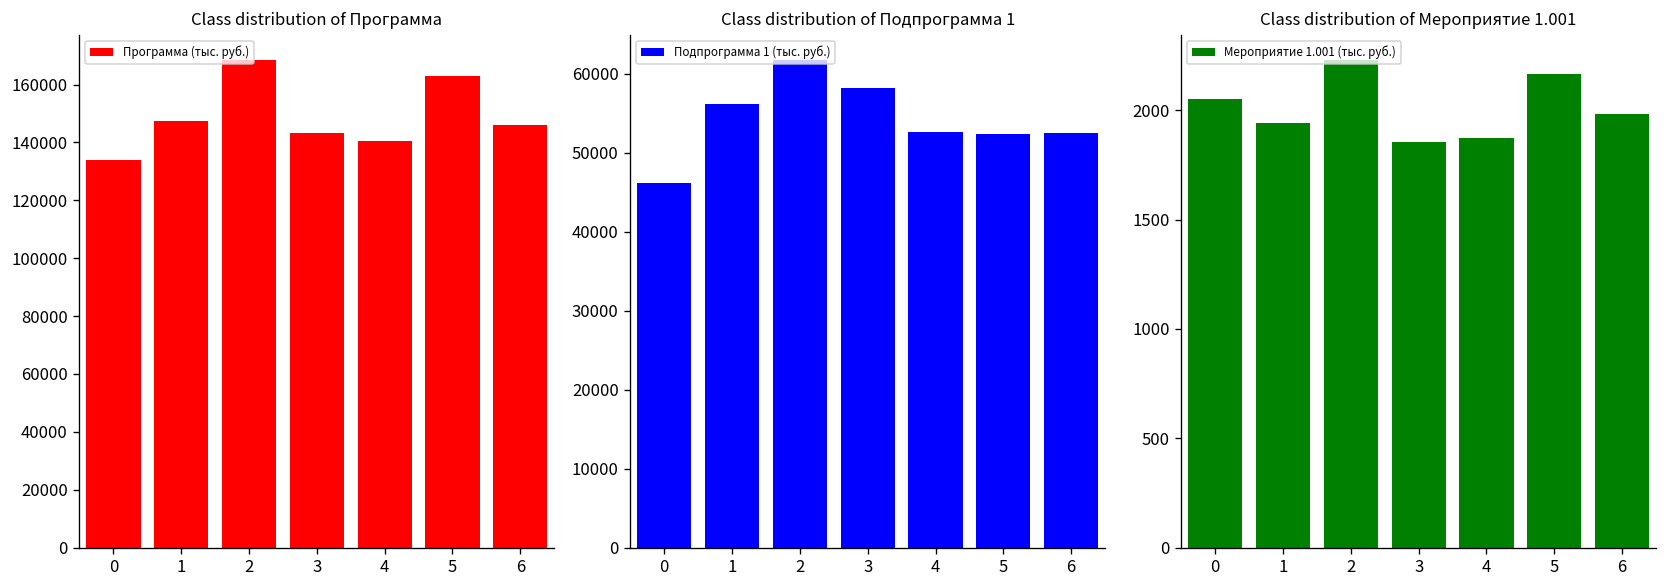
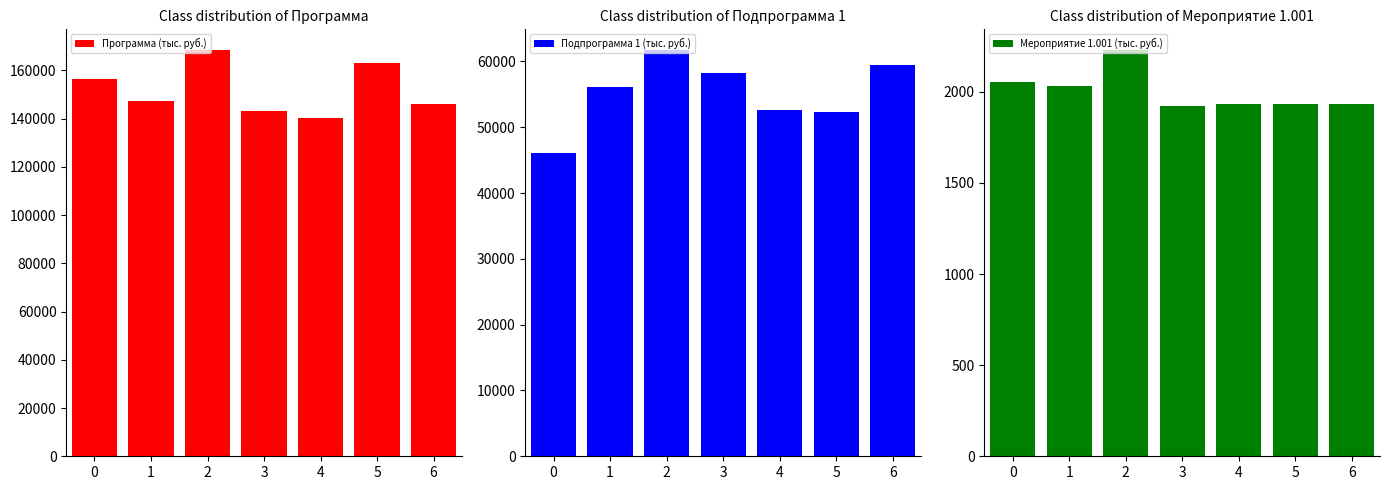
  {
    "Class distribution of Программа": {
-     "0": 134000,
+     "0": 157000,
      "1": 147000,
      "3": 143000,
      "4": 140000,
      "5": 163000,
      "6": 146000
    },
    "Class distribution of Подпрограмма 1": {
      "0": 46000,
      "1": 56000,
      "3": 58000,
      "4": 53000,
      "5": 52000,
-     "6": 52000
+     "6": 59000
    },
    "Class distribution of Мероприятие 1.001": {
      "0": 2050,
-     "1": 1940,
-     "3": 1850,
-     "4": 1870,
-     "5": 2170,
-     "6": 1980
+     "1": 2030,
+     "3": 1920,
+     "4": 1930,
+     "5": 1930,
+     "6": 1930
    }
  }
